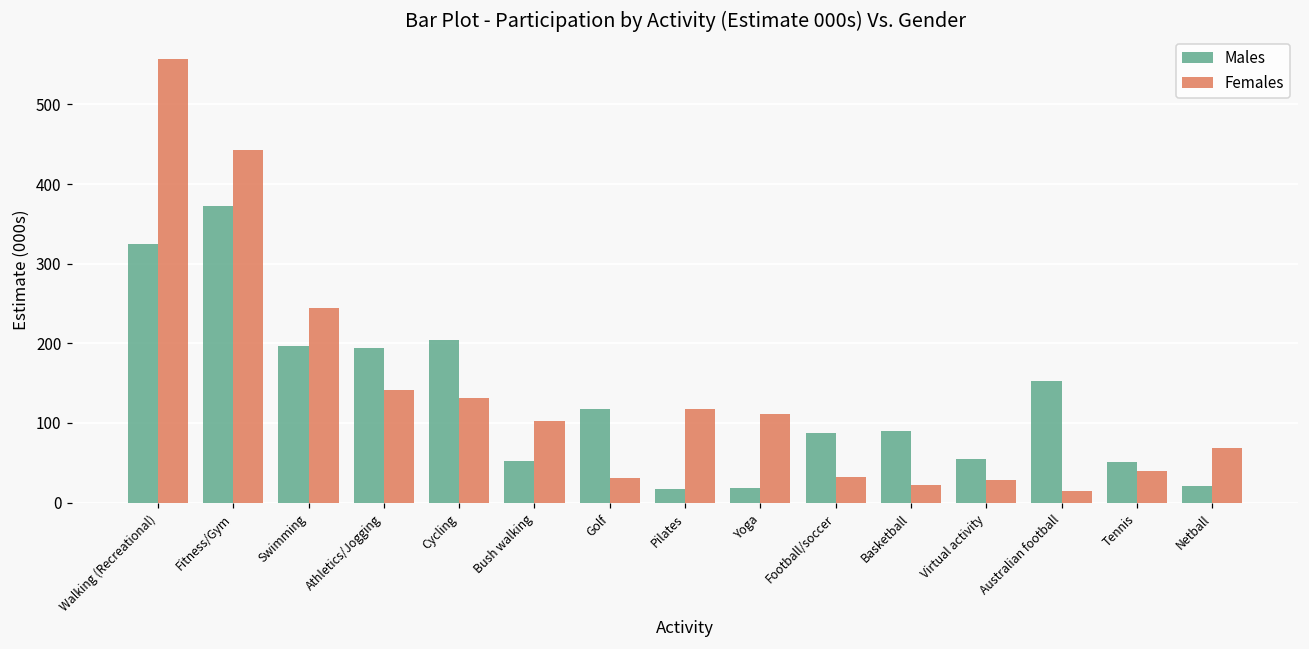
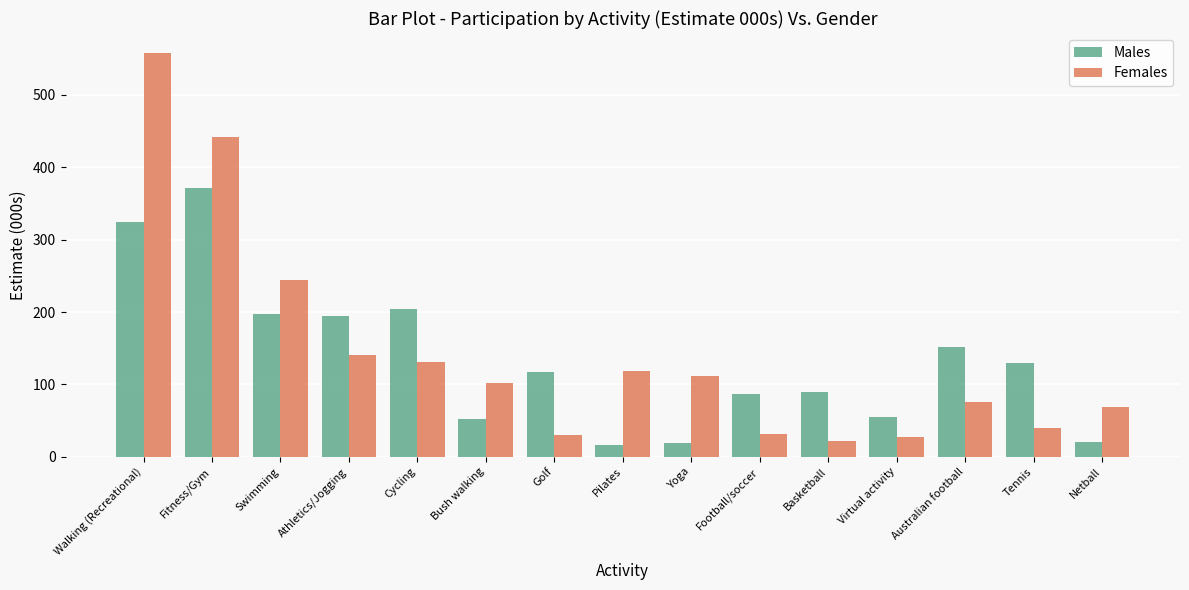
  {
    "Males": {
      "Walking (Recreational)": 320,
      "Fitness/Gym": 370,
      "Swimming": 200,
      "Athletics/Jogging": 190,
      "Cycling": 200,
      "Bush walking": 50,
      "Golf": 120,
      "Pilates": 20,
      "Yoga": 20,
      "Football/soccer": 90,
      "Basketball": 90,
      "Virtual activity": 50,
      "Australian football": 150,
-     "Tennis": 50,
+     "Tennis": 130,
      "Netball": 20
    },
    "Females": {
      "Walking (Recreational)": 560,
      "Fitness/Gym": 440,
      "Swimming": 240,
      "Athletics/Jogging": 140,
      "Cycling": 130,
      "Bush walking": 100,
      "Golf": 30,
      "Pilates": 120,
      "Yoga": 110,
      "Football/soccer": 30,
      "Basketball": 20,
      "Virtual activity": 30,
-     "Australian football": 10,
+     "Australian football": 80,
      "Tennis": 40,
      "Netball": 70
    }
  }
